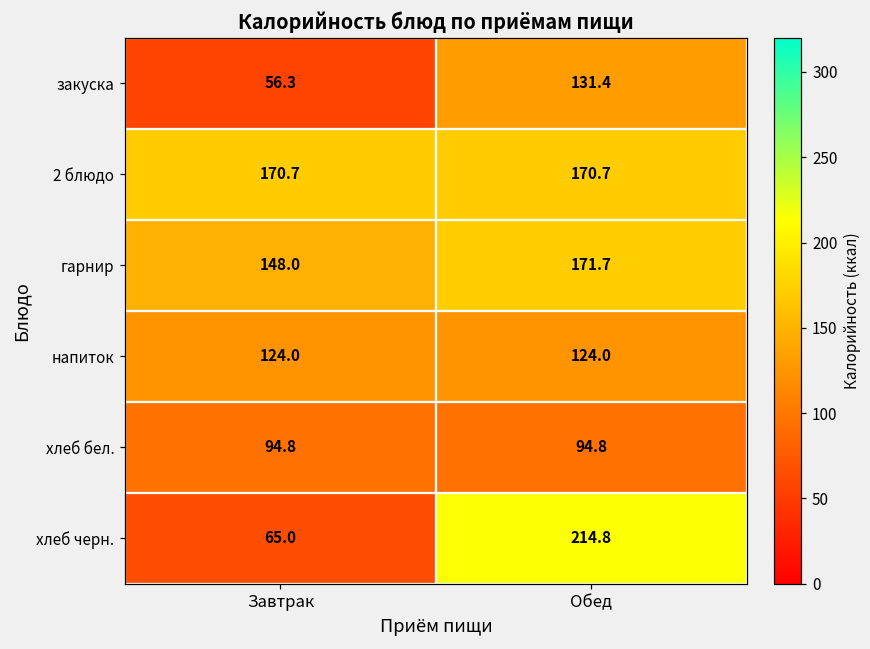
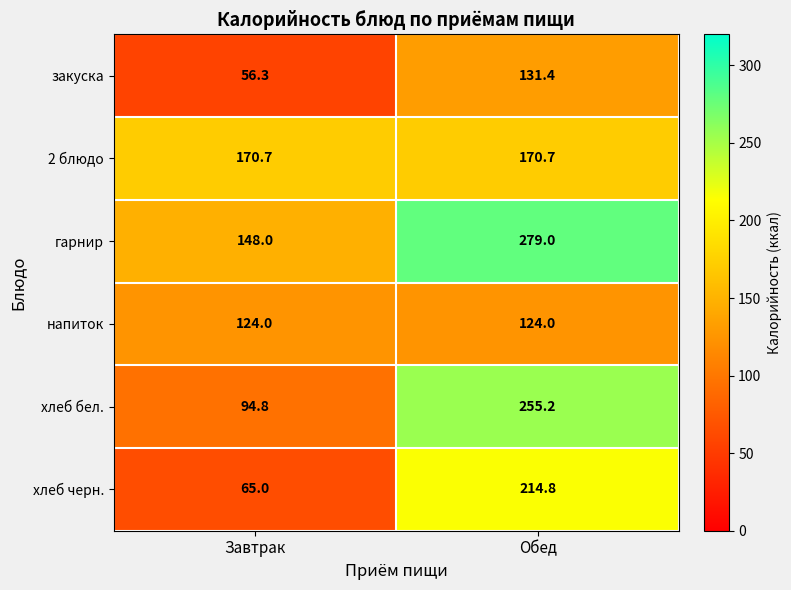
  {
    "закуска": {
      "Завтрак": 56.3,
      "Обед": 131.4
    },
    "2 блюдо": {
      "Завтрак": 170.7,
      "Обед": 170.7
    },
    "гарнир": {
      "Завтрак": 148.0,
-     "Обед": 171.7
+     "Обед": 279.0
    },
    "напиток": {
      "Завтрак": 124.0,
      "Обед": 124.0
    },
    "хлеб бел.": {
      "Завтрак": 94.8,
-     "Обед": 94.8
+     "Обед": 255.2
    },
    "хлеб черн.": {
      "Завтрак": 65.0,
      "Обед": 214.8
    }
  }
